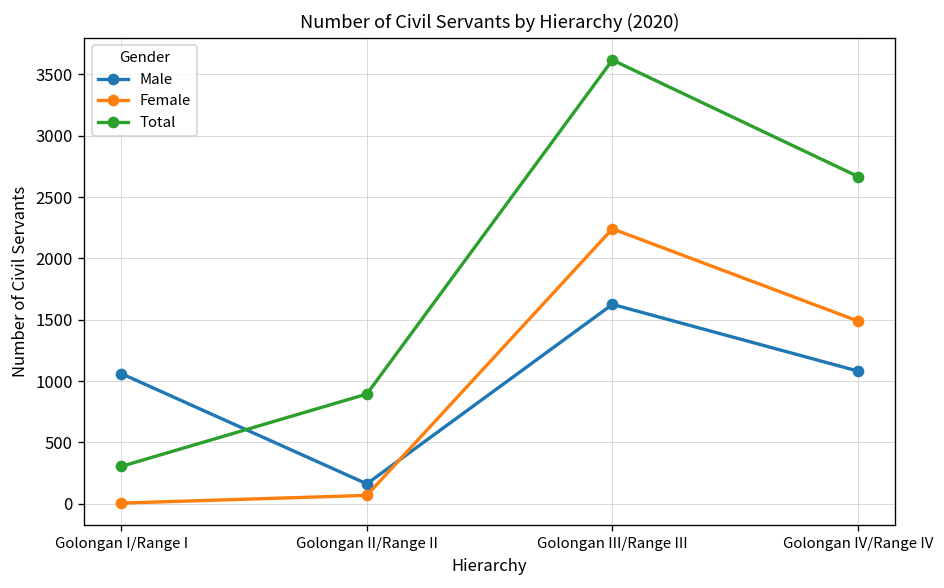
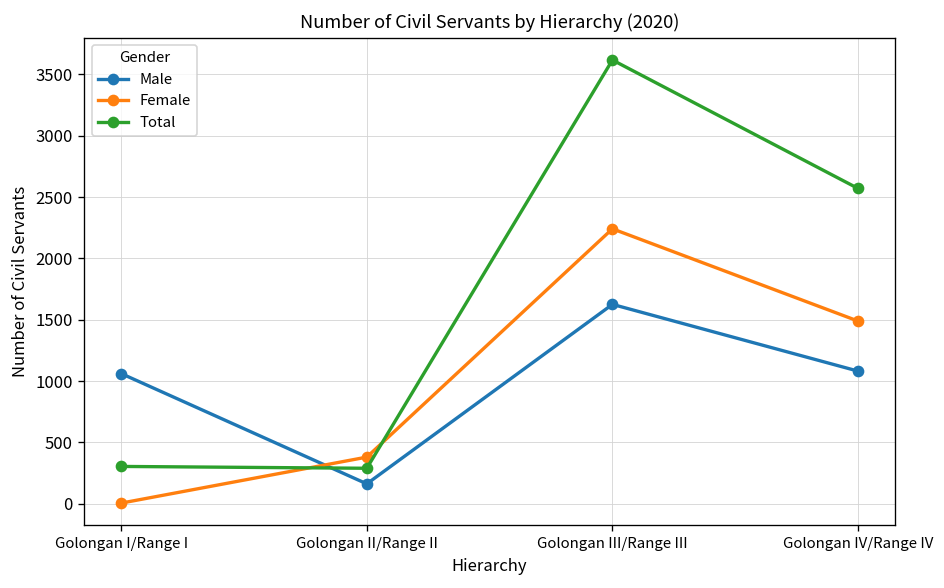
  {
    "Male": {
      "Golongan I/Range I": 1060,
      "Golongan II/Range II": 160,
      "Golongan III/Range III": 1630,
      "Golongan IV/Range IV": 1080
    },
    "Female": {
      "Golongan I/Range I": 10,
-     "Golongan II/Range II": 70,
+     "Golongan II/Range II": 380,
      "Golongan III/Range III": 2240,
      "Golongan IV/Range IV": 1490
    },
    "Total": {
      "Golongan I/Range I": 300,
-     "Golongan II/Range II": 890,
+     "Golongan II/Range II": 290,
      "Golongan III/Range III": 3620,
-     "Golongan IV/Range IV": 2670
+     "Golongan IV/Range IV": 2570
    }
  }
